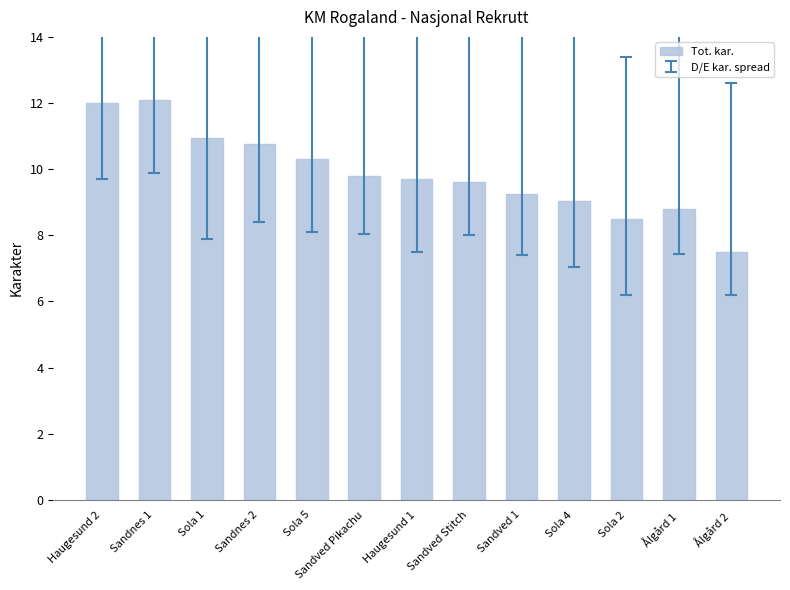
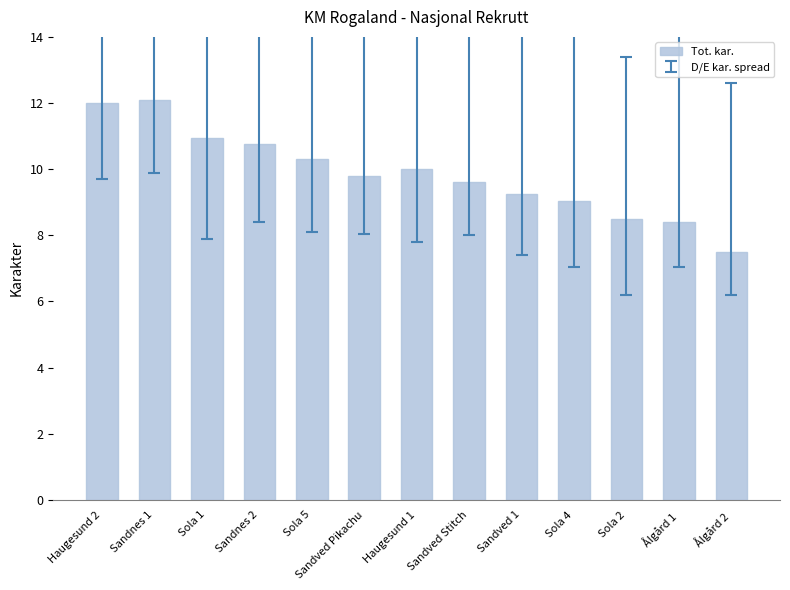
  {
    "Tot. kar.": {
      "Haugesund 2": 12.0,
      "Sandnes 1": 12.1,
      "Sola 1": 11.0,
      "Sandnes 2": 10.8,
      "Sola 5": 10.3,
      "Sandved Pikachu": 9.8,
-     "Haugesund 1": 9.7,
+     "Haugesund 1": 10.0,
      "Sandved Stitch": 9.6,
      "Sandved 1": 9.3,
      "Sola 4": 9.1,
      "Sola 2": 8.5,
-     "Ålgård 1": 8.8,
+     "Ålgård 1": 8.4,
      "Ålgård 2": 7.5
    }
  }
